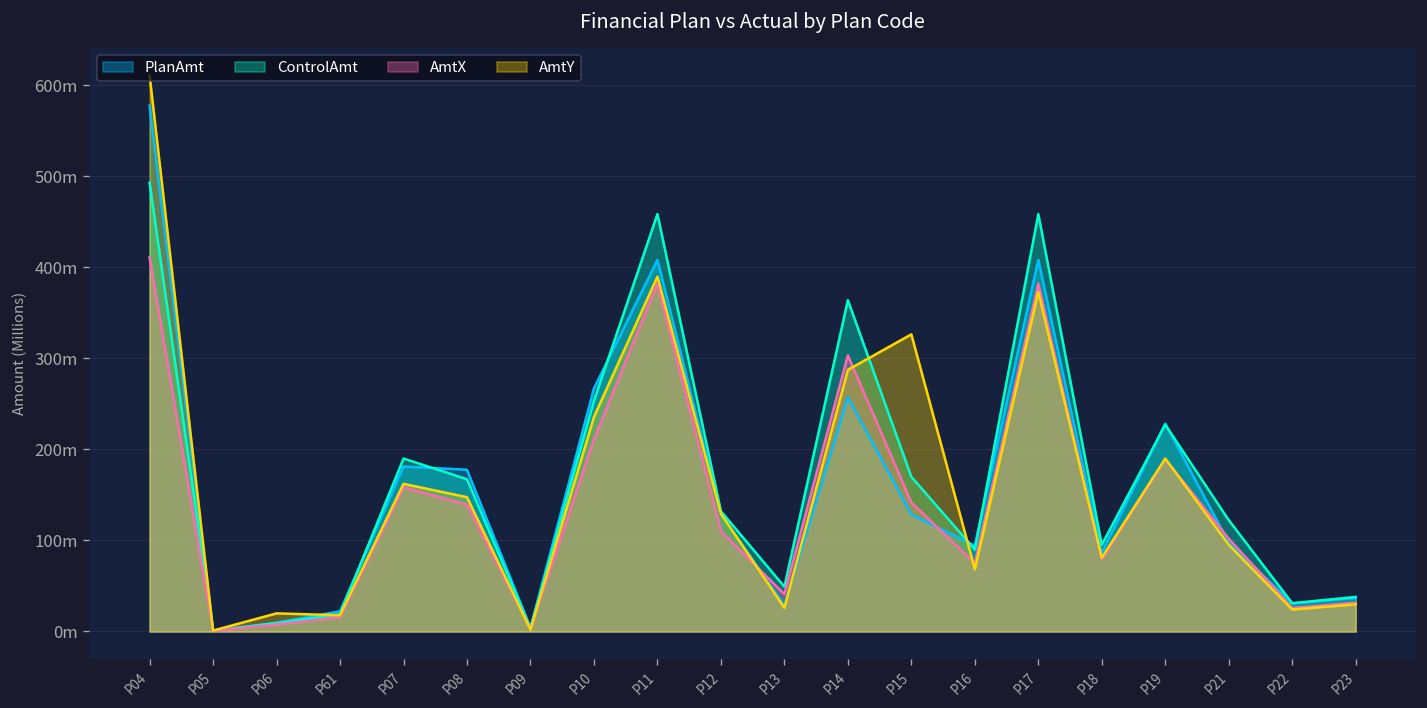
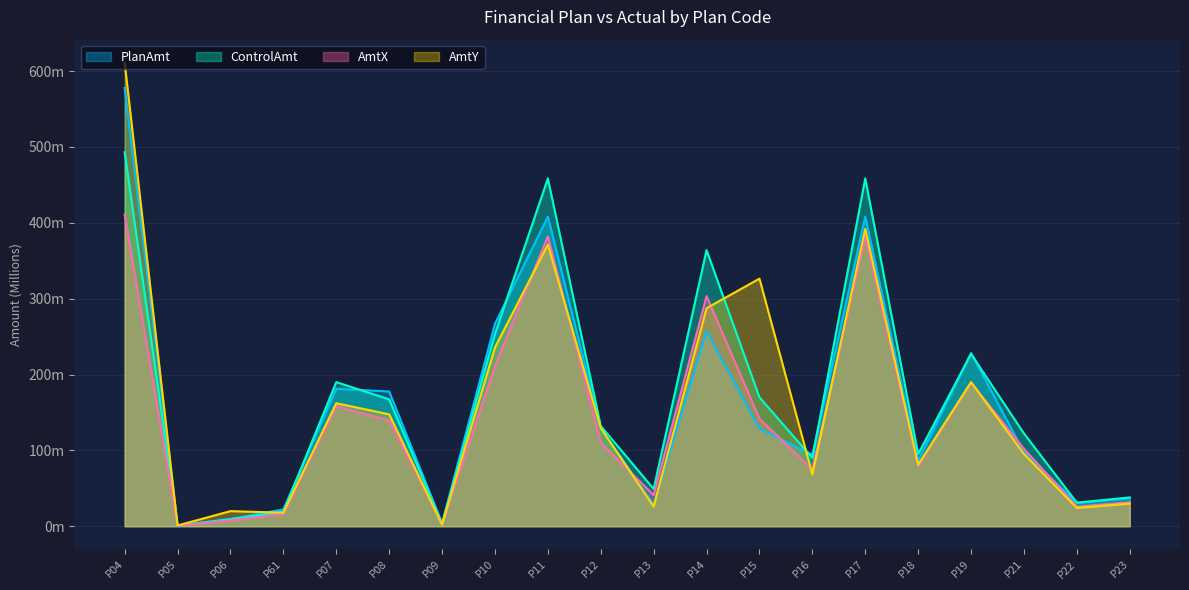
  {
    "AmtX": {
      "P04": "410m",
      "P07": "160m",
      "P08": "140m",
      "P10": "210m",
      "P11": "380m",
      "P12": "110m",
      "P13": "40m",
      "P14": "300m",
      "P15": "140m",
      "P16": "80m",
      "P17": "380m",
      "P21": "100m"
    },
    "AmtY": {
      "P06": "20m",
      "P07": "160m",
      "P08": "150m",
      "P10": "240m",
-     "P11": "390m",
+     "P11": "370m",
      "P14": "290m",
      "P15": "330m",
      "P16": "70m",
-     "P17": "370m"
+     "P17": "390m"
    }
  }
